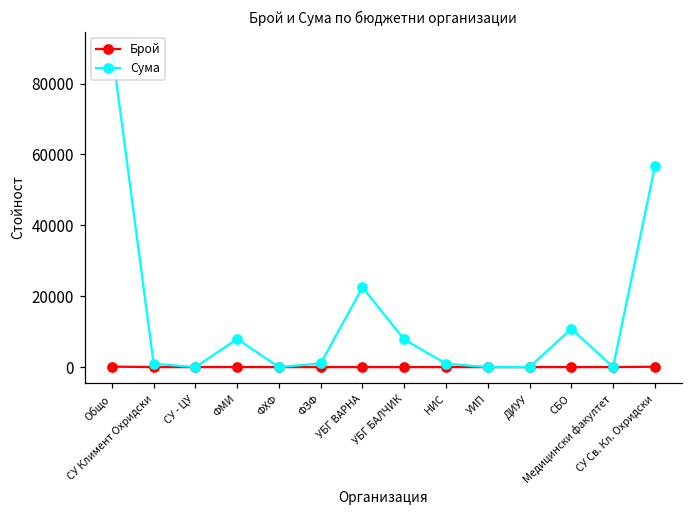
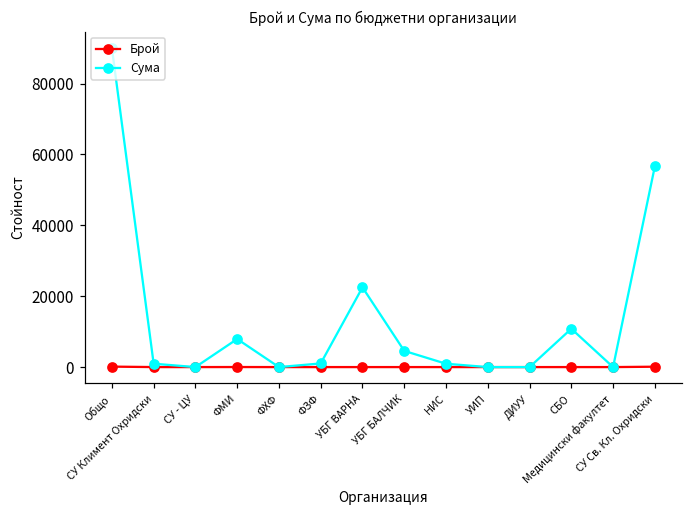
  {
    "Брой": {
      "Общо": 0,
      "СУ Климент Охридски": 0,
      "ФМИ": 0,
      "ФЗФ": 0,
      "УБГ ВАРНА": 0,
      "УБГ БАЛЧИК": 0,
      "НИС": 0,
      "СБО": 0,
      "СУ Св. Кл. Охридски": 0
    },
    "Сума": {
      "СУ Климент Охридски": 1000,
      "ФМИ": 8000,
      "ФЗФ": 1000,
      "УБГ ВАРНА": 22000,
-     "УБГ БАЛЧИК": 8000,
+     "УБГ БАЛЧИК": 5000,
      "НИС": 1000,
      "СБО": 11000,
      "СУ Св. Кл. Охридски": 57000
    }
  }
